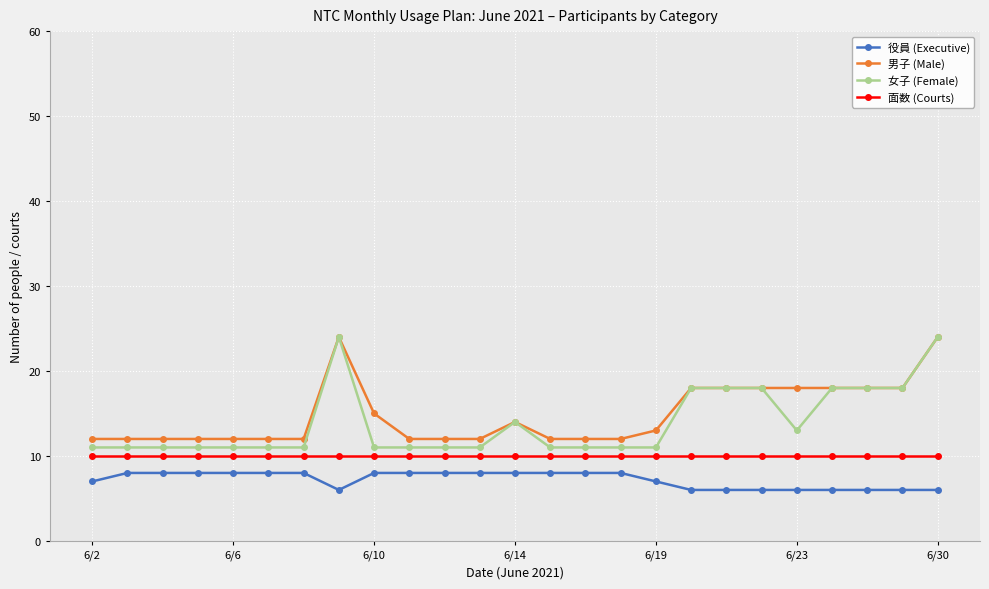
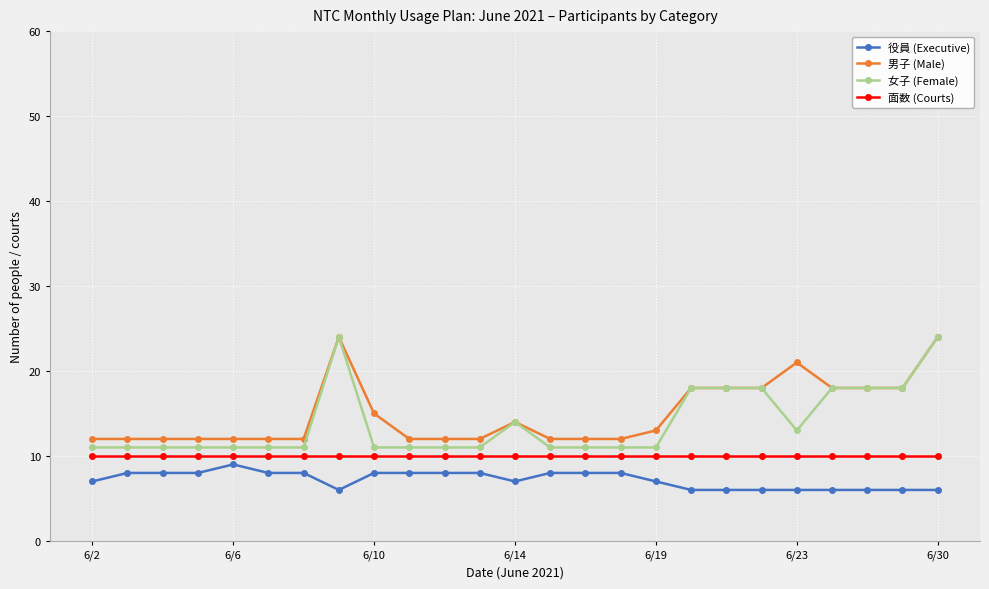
  {
    "役員 (Executive)": {
      "6/2": 7,
-     "6/6": 8,
+     "6/6": 9,
      "6/10": 8,
-     "6/14": 8,
+     "6/14": 7,
      "6/19": 7,
      "6/23": 6,
      "6/30": 6
    },
    "男子 (Male)": {
      "6/2": 12,
      "6/6": 12,
      "6/10": 15,
      "6/19": 13,
-     "6/23": 18
+     "6/23": 21
    },
    "女子 (Female)": {
      "6/2": 11,
      "6/6": 11,
      "6/10": 11,
      "6/19": 11,
      "6/23": 13
    },
    "面数 (Courts)": {
      "6/2": 10,
      "6/6": 10,
      "6/10": 10,
      "6/14": 10,
      "6/19": 10,
      "6/23": 10,
      "6/30": 10
    }
  }
